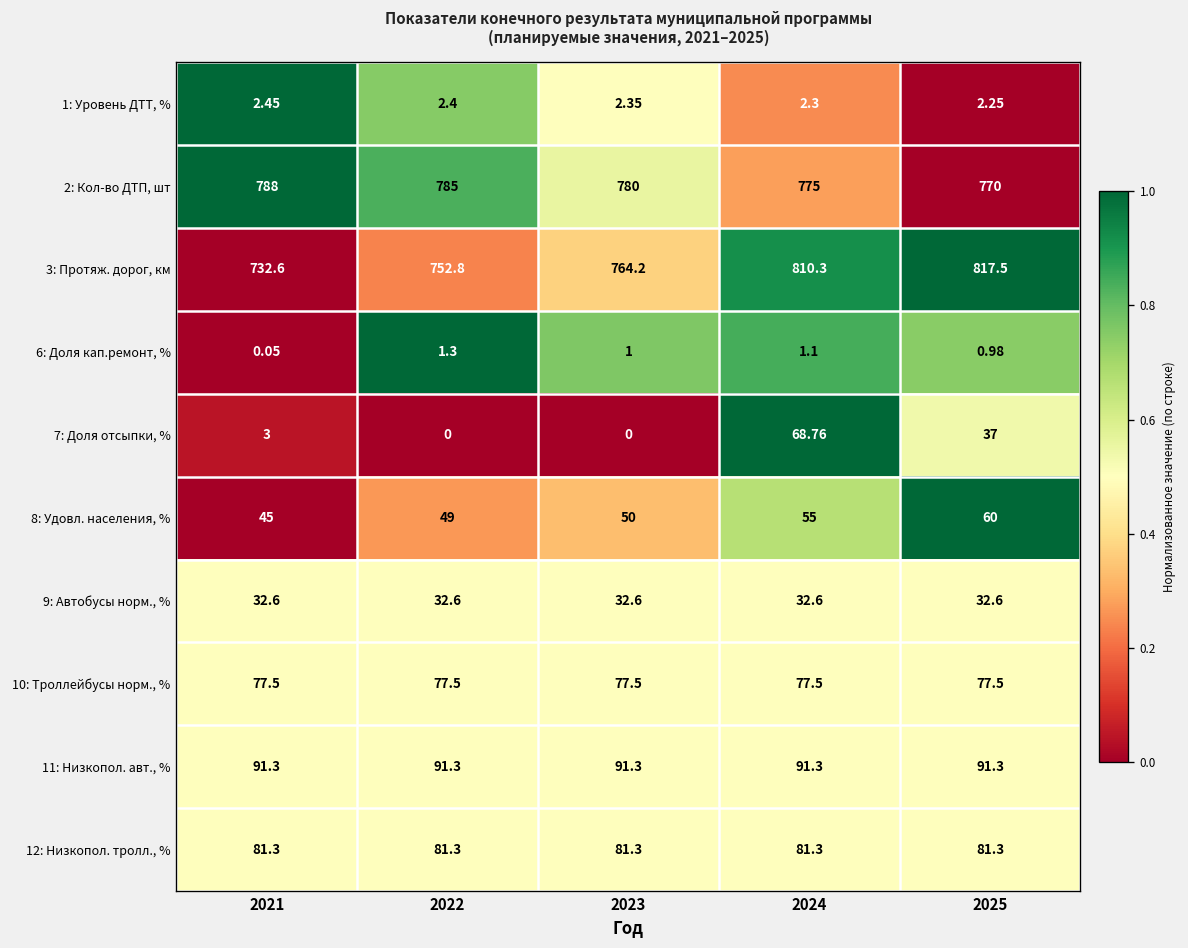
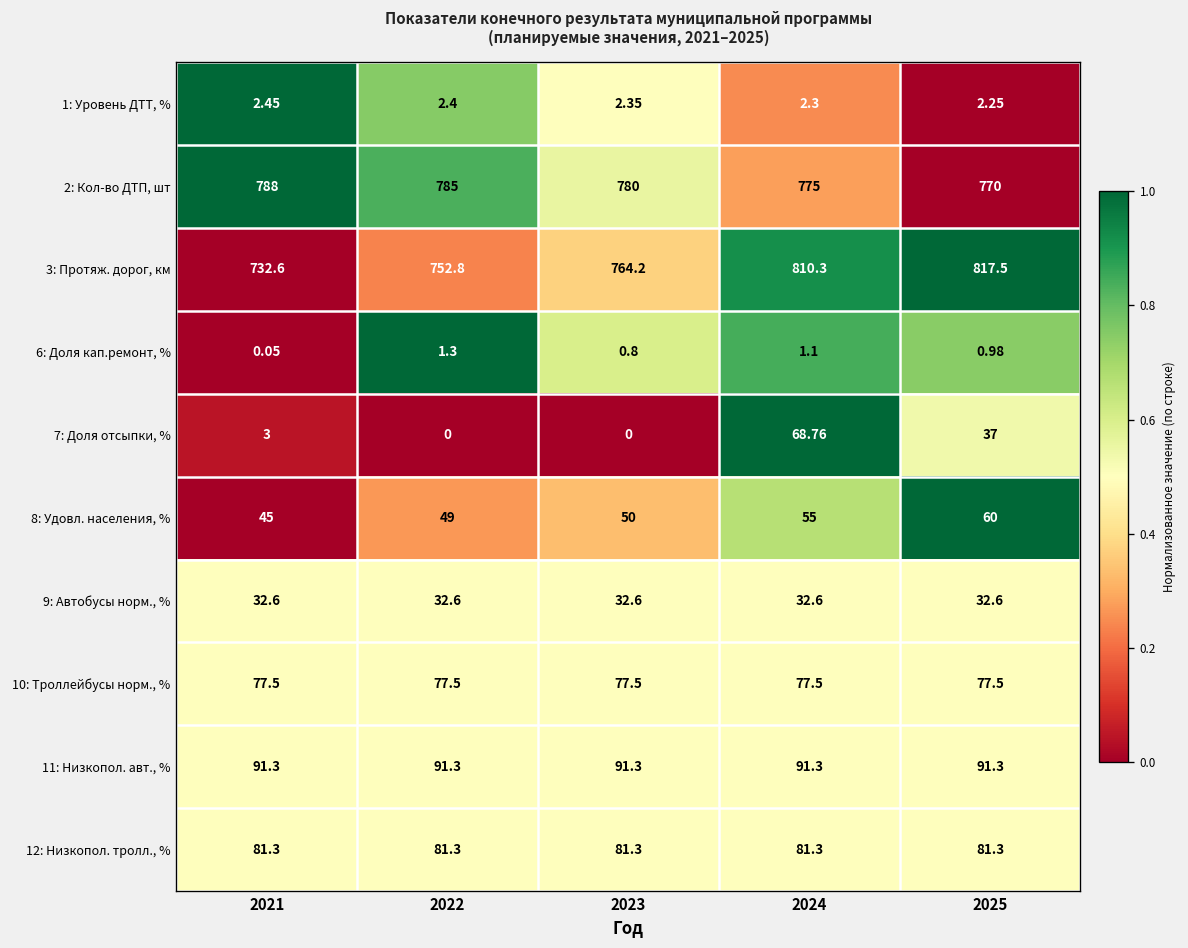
  {
    "1: Уровень ДТТ, %": {
      "2021": 2.45,
      "2022": 2.4,
      "2023": 2.35,
      "2024": 2.3,
      "2025": 2.25
    },
    "2: Кол-во ДТП, шт": {
      "2021": 788,
      "2022": 785,
      "2023": 780,
      "2024": 775,
      "2025": 770
    },
    "3: Протяж. дорог, км": {
      "2021": 732.6,
      "2022": 752.8,
      "2023": 764.2,
      "2024": 810.3,
      "2025": 817.5
    },
    "6: Доля кап.ремонт, %": {
      "2021": 0.05,
      "2022": 1.3,
-     "2023": 1,
+     "2023": 0.8,
      "2024": 1.1,
      "2025": 0.98
    },
    "7: Доля отсыпки, %": {
      "2021": 3,
      "2022": 0,
      "2023": 0,
      "2024": 68.76,
      "2025": 37
    },
    "8: Удовл. населения, %": {
      "2021": 45,
      "2022": 49,
      "2023": 50,
      "2024": 55,
      "2025": 60
    },
    "9: Автобусы норм., %": {
      "2021": 32.6,
      "2022": 32.6,
      "2023": 32.6,
      "2024": 32.6,
      "2025": 32.6
    },
    "10: Троллейбусы норм., %": {
      "2021": 77.5,
      "2022": 77.5,
      "2023": 77.5,
      "2024": 77.5,
      "2025": 77.5
    },
    "11: Низкопол. авт., %": {
      "2021": 91.3,
      "2022": 91.3,
      "2023": 91.3,
      "2024": 91.3,
      "2025": 91.3
    },
    "12: Низкопол. тролл., %": {
      "2021": 81.3,
      "2022": 81.3,
      "2023": 81.3,
      "2024": 81.3,
      "2025": 81.3
    }
  }
